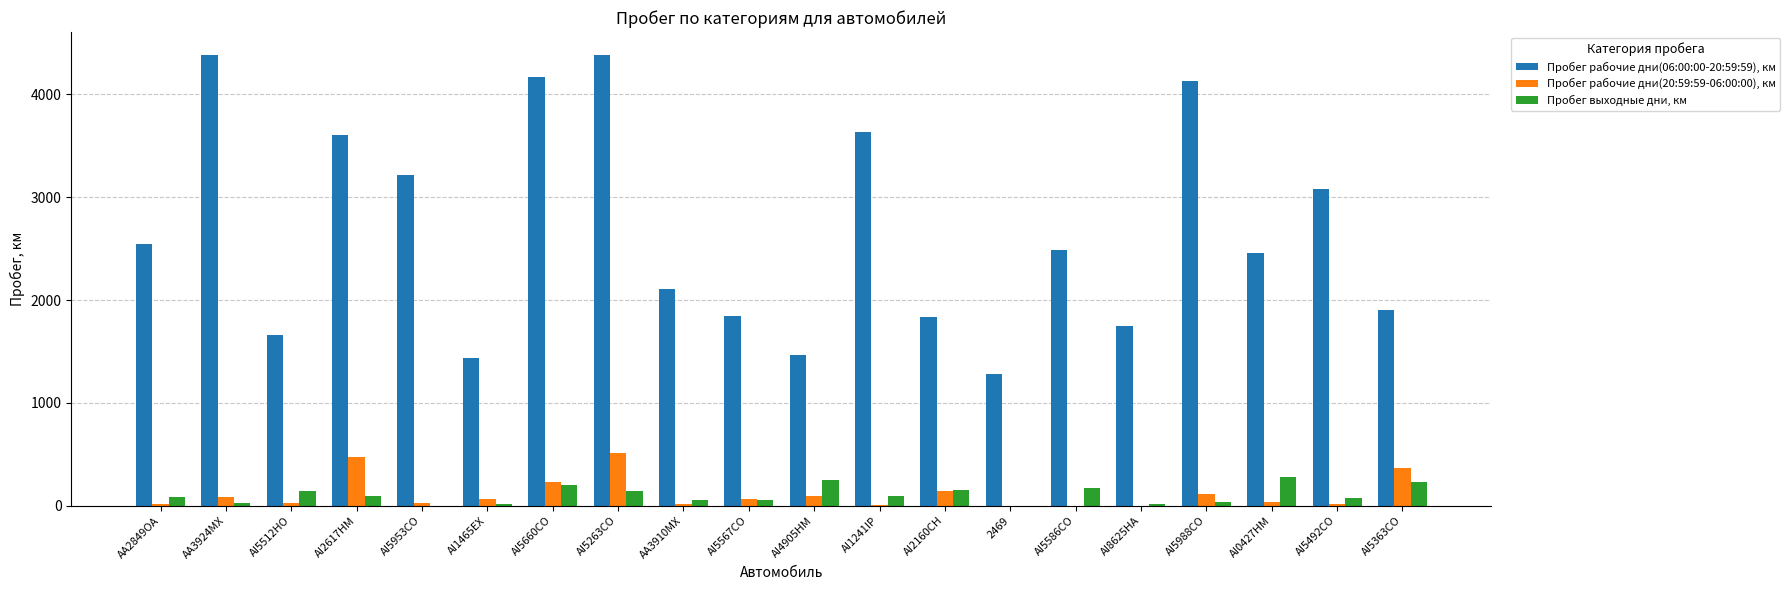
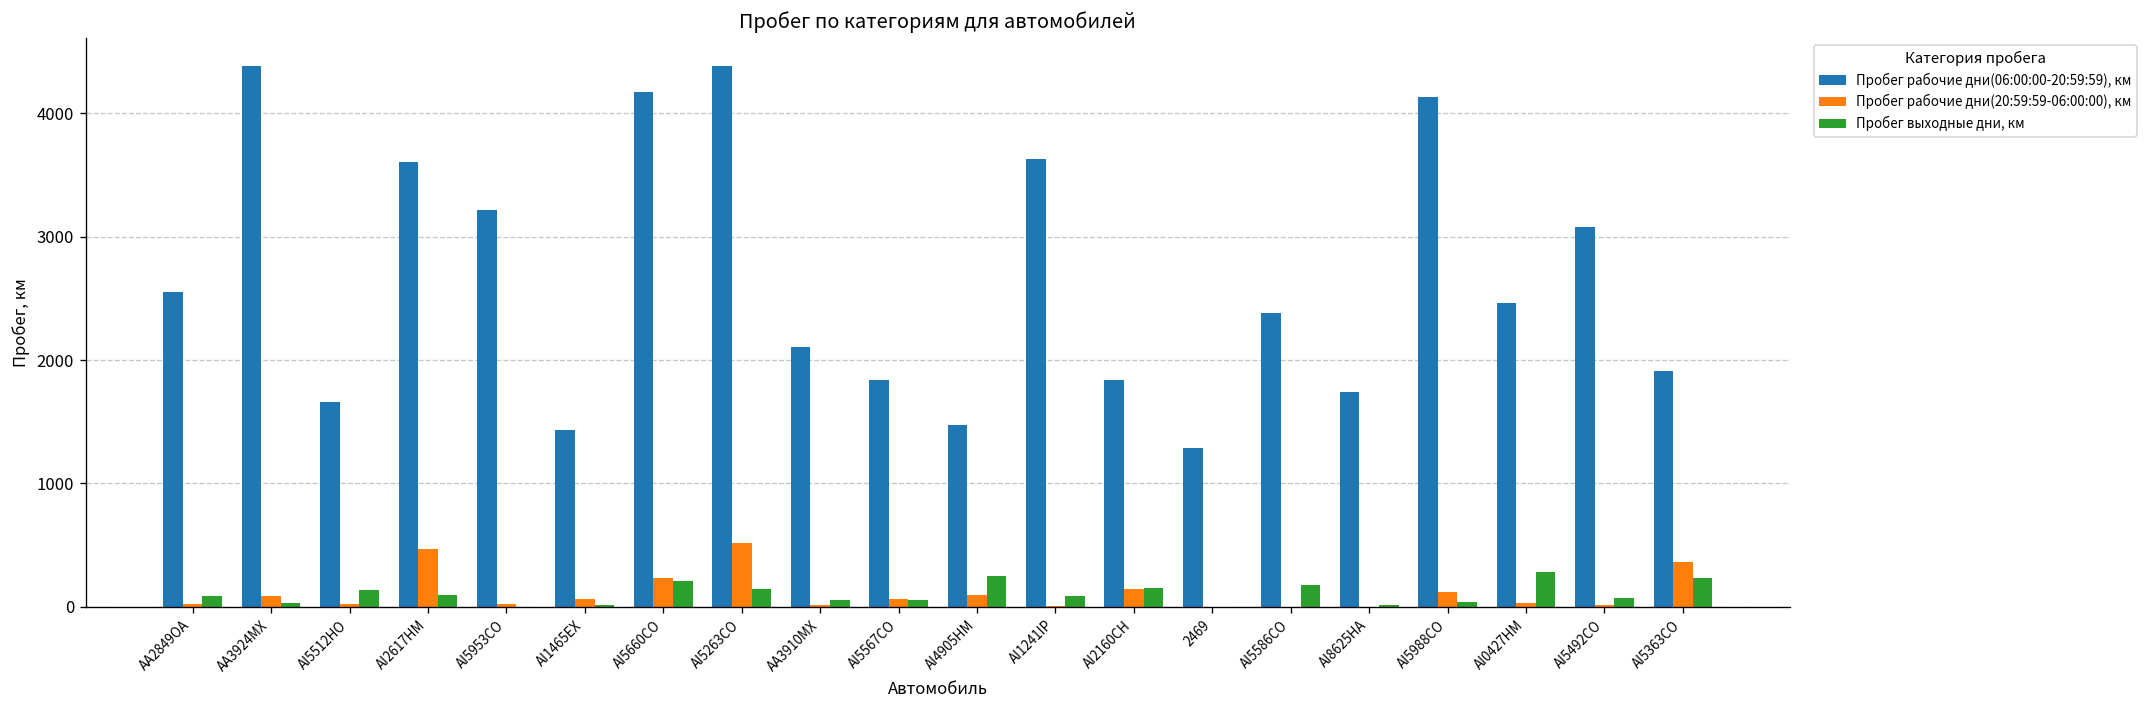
  {
    "Пробег рабочие дни(06:00:00-20:59:59), км": {
      "AA2849OA": 2550,
      "AA3924MX": 4380,
      "AI5512HO": 1660,
      "AI2617HM": 3600,
      "AI5953CO": 3220,
      "AI1465EX": 1440,
      "AI5660CO": 4170,
      "AI5263CO": 4390,
      "AA3910MX": 2110,
      "AI5567CO": 1840,
      "AI4905HM": 1470,
      "AI1241IP": 3630,
      "AI2160CH": 1840,
      "2469": 1280,
-     "AI5586CO": 2490,
+     "AI5586CO": 2380,
      "AI8625HA": 1740,
      "AI5988CO": 4140,
      "AI0427HM": 2460,
      "AI5492CO": 3080,
      "AI5363CO": 1910
    },
    "Пробег рабочие дни(20:59:59-06:00:00), км": {
      "AA3924MX": 90,
      "AI5512HO": 20,
      "AI2617HM": 470,
      "AI1465EX": 60,
      "AI5660CO": 230,
      "AI5263CO": 510,
      "AI5567CO": 60,
      "AI4905HM": 90,
      "AI2160CH": 150,
      "2469": 0,
      "AI5988CO": 120,
      "AI0427HM": 30,
      "AI5363CO": 360
    },
    "Пробег выходные дни, км": {
      "AA2849OA": 80,
      "AA3924MX": 30,
      "AI5512HO": 140,
      "AI2617HM": 100,
      "AI5953CO": 0,
      "AI5660CO": 210,
      "AI5263CO": 150,
      "AA3910MX": 60,
      "AI5567CO": 50,
      "AI4905HM": 250,
      "AI1241IP": 90,
      "AI2160CH": 150,
      "2469": 0,
      "AI5586CO": 170,
      "AI5988CO": 40,
      "AI0427HM": 280,
      "AI5492CO": 70,
      "AI5363CO": 230
    }
  }
